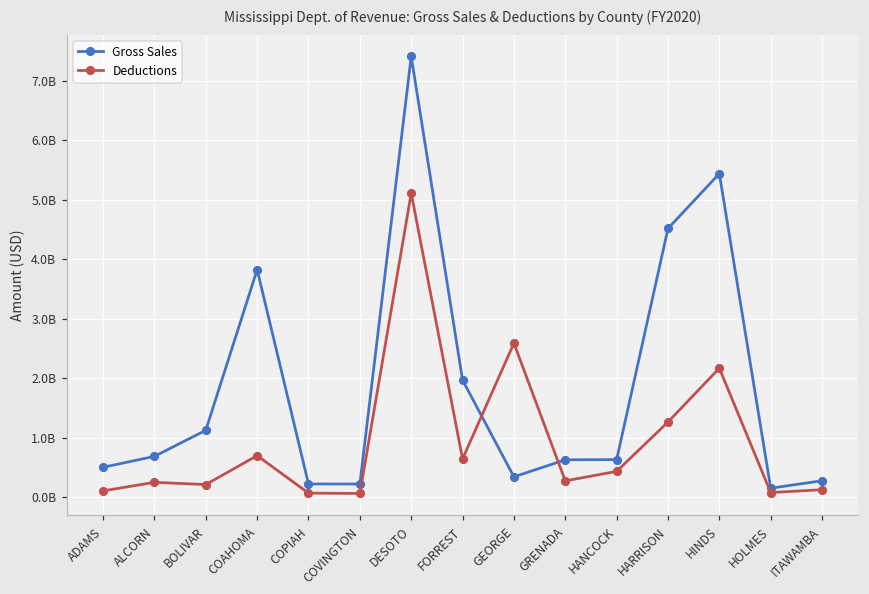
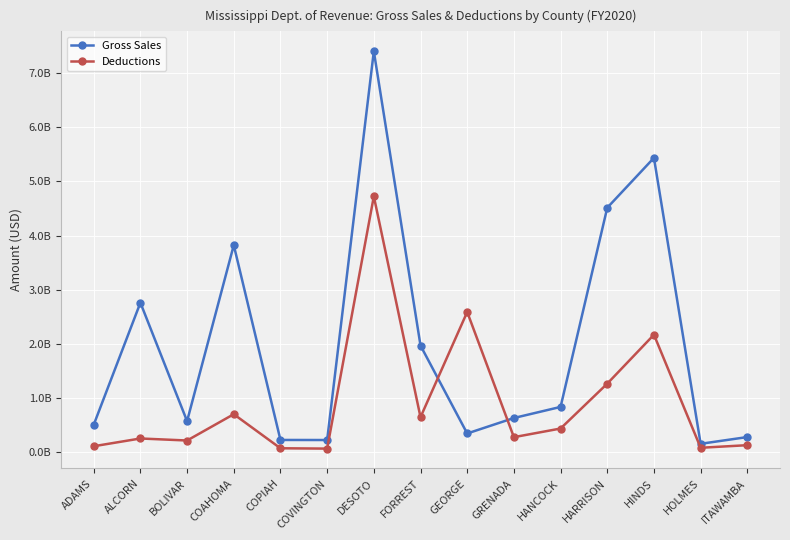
  {
    "Gross Sales": {
      "ADAMS": 500000000,
-     "ALCORN": 700000000,
-     "BOLIVAR": 1100000000,
+     "ALCORN": 2800000000,
+     "BOLIVAR": 600000000,
      "COAHOMA": 3800000000,
      "COPIAH": 200000000,
      "COVINGTON": 200000000,
      "DESOTO": 7400000000,
      "FORREST": 2000000000,
      "GEORGE": 300000000,
      "GRENADA": 600000000,
-     "HANCOCK": 600000000,
+     "HANCOCK": 800000000,
      "HARRISON": 4500000000,
      "HINDS": 5400000000,
      "HOLMES": 100000000,
      "ITAWAMBA": 300000000
    },
    "Deductions": {
      "ADAMS": 100000000,
      "ALCORN": 200000000,
      "BOLIVAR": 200000000,
      "COAHOMA": 700000000,
      "COPIAH": 100000000,
      "COVINGTON": 100000000,
-     "DESOTO": 5100000000,
+     "DESOTO": 4700000000,
      "FORREST": 600000000,
      "GEORGE": 2600000000,
      "GRENADA": 300000000,
      "HANCOCK": 400000000,
      "HARRISON": 1300000000,
      "HINDS": 2200000000,
      "HOLMES": 100000000,
      "ITAWAMBA": 100000000
    }
  }
